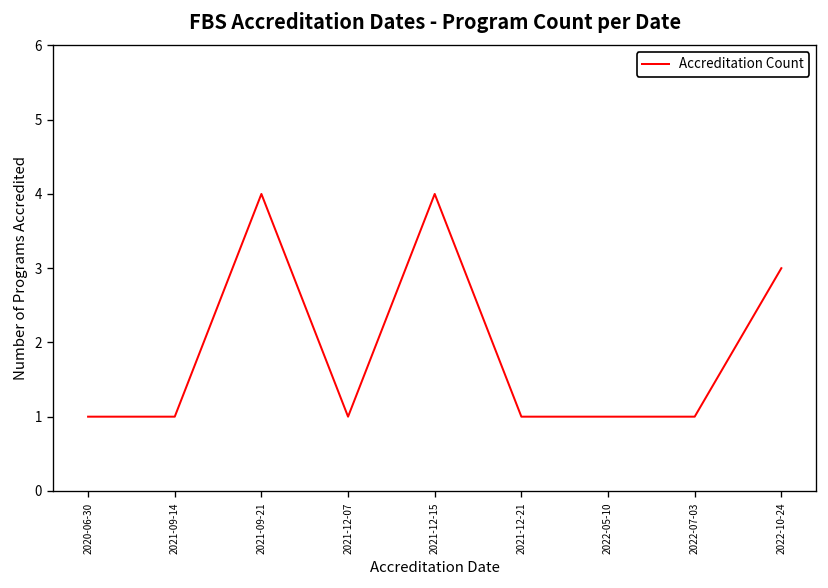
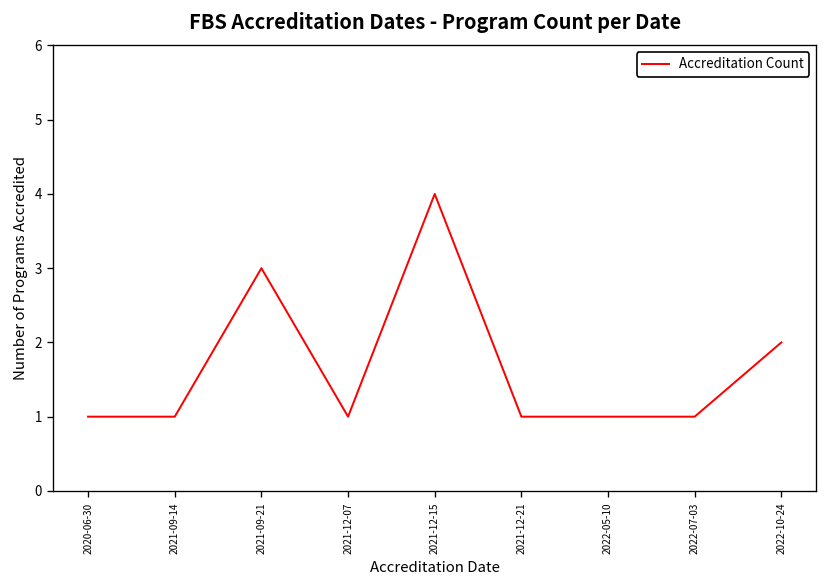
  {
    "2020-06-30": 1,
    "2021-09-14": 1,
-   "2021-09-21": 4,
+   "2021-09-21": 3,
    "2021-12-07": 1,
    "2021-12-15": 4,
    "2021-12-21": 1,
    "2022-05-10": 1,
    "2022-07-03": 1,
-   "2022-10-24": 3
+   "2022-10-24": 2
  }
